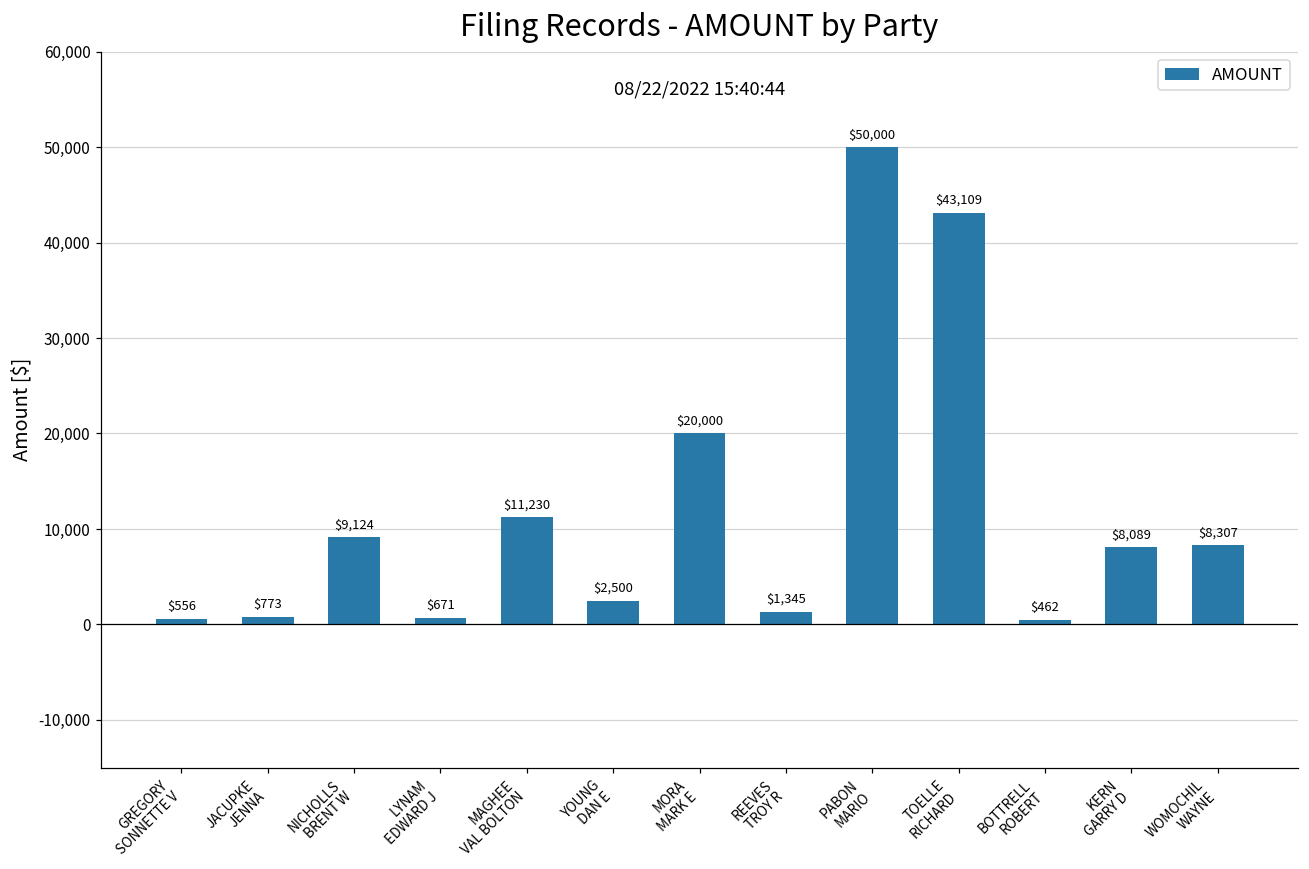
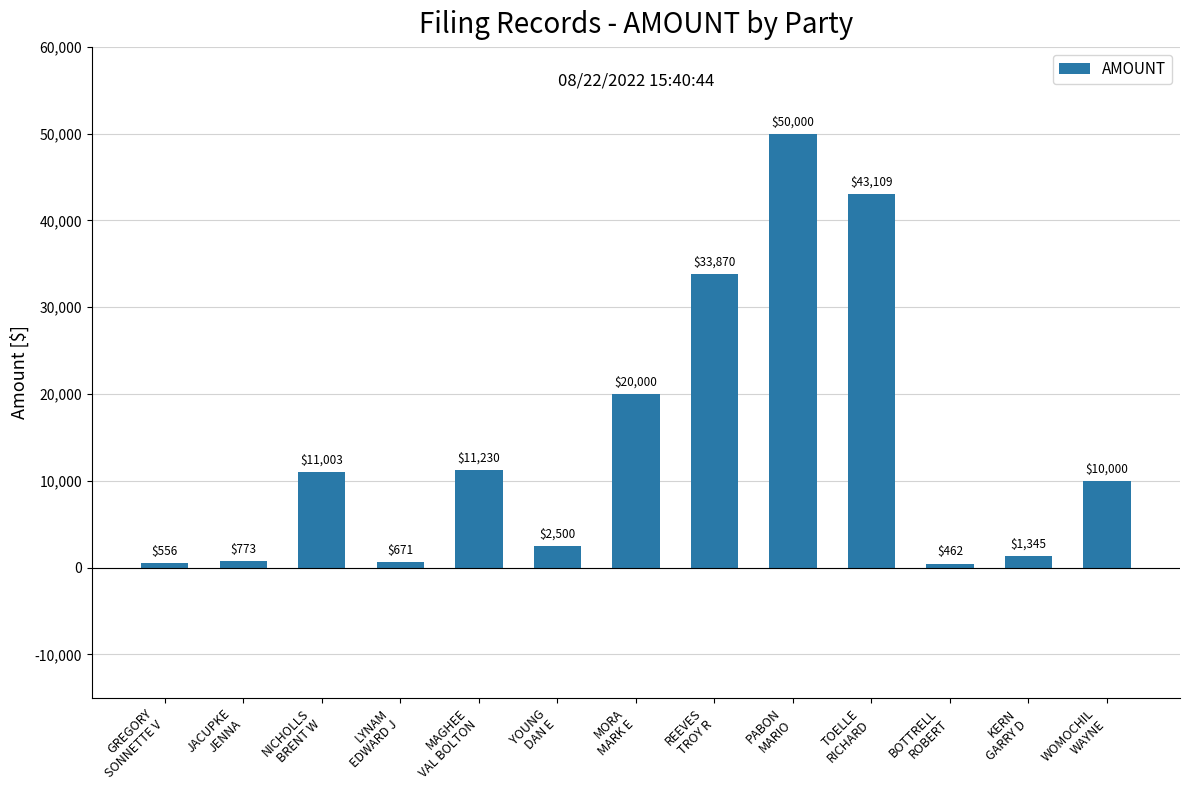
  {
    "GREGORY SONNETTE V": "$556",
    "JACUPKE JENNA": "$773",
-   "NICHOLLS BRENT W": "$9,124",
+   "NICHOLLS BRENT W": "$11,003",
    "LYNAM EDWARD J": "$671",
    "MAGHEE VAL BOLTON": "$11,230",
    "YOUNG DAN E": "$2,500",
    "MORA MARK E": "$20,000",
-   "REEVES TROY R": "$1,345",
+   "REEVES TROY R": "$33,870",
    "PABON MARIO": "$50,000",
    "TOELLE RICHARD": "$43,109",
    "BOTTRELL ROBERT": "$462",
-   "KERN GARRY D": "$8,089",
-   "WOMOCHIL WAYNE": "$8,307"
+   "KERN GARRY D": "$1,345",
+   "WOMOCHIL WAYNE": "$10,000"
  }
